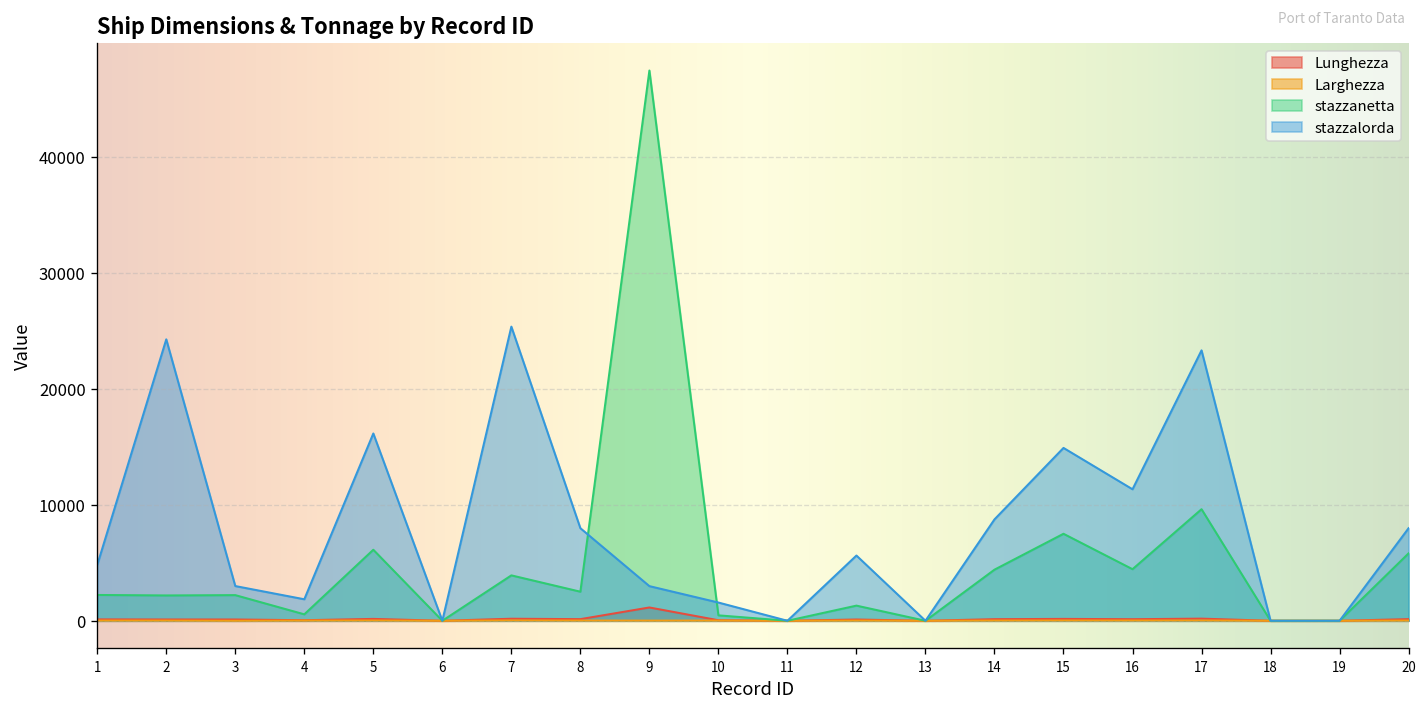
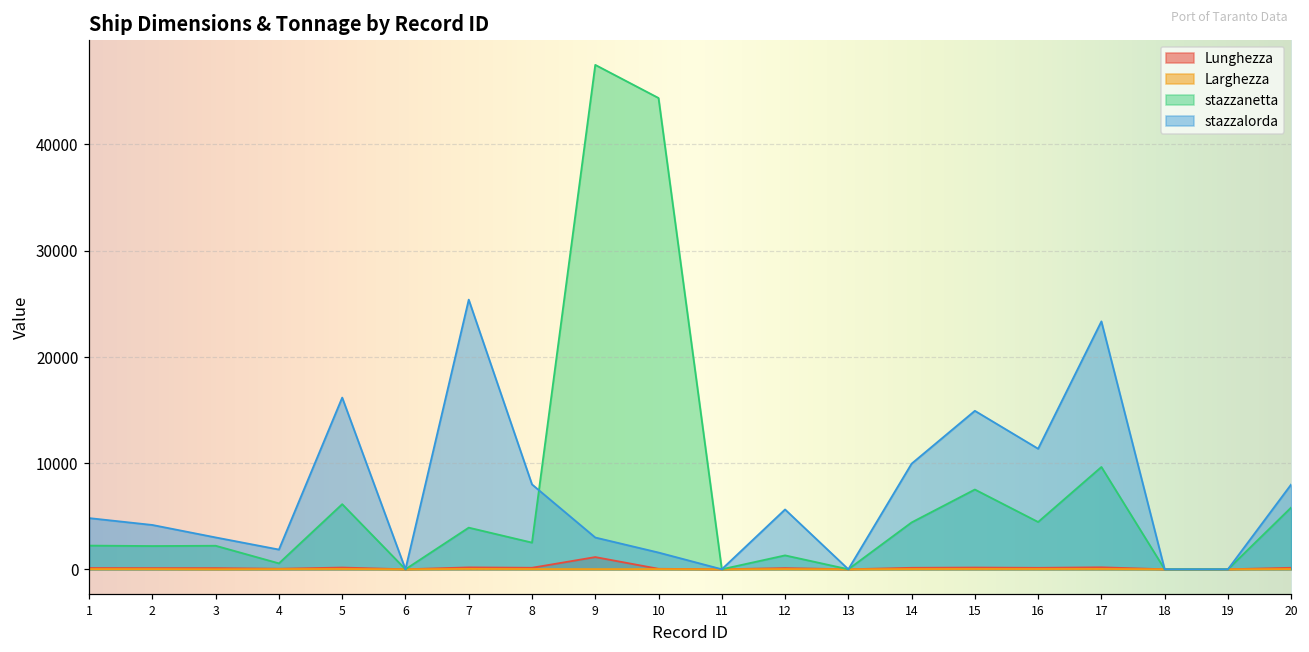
  {
    "Lunghezza": {
      "9": 1000
    },
    "Larghezza": {
      "9": 0
    },
    "stazzanetta": {
      "1": 2000,
      "2": 2000,
      "3": 2000,
      "4": 1000,
      "5": 6000,
      "7": 4000,
      "8": 3000,
      "9": 47000,
-     "10": 0,
+     "10": 44000,
      "12": 1000,
      "14": 4000,
      "15": 8000,
      "16": 4000,
      "17": 10000,
      "20": 6000
    },
    "stazzalorda": {
      "1": 5000,
-     "2": 24000,
+     "2": 4000,
      "3": 3000,
      "4": 2000,
      "5": 16000,
      "7": 25000,
      "8": 8000,
      "9": 3000,
      "10": 2000,
      "12": 6000,
-     "14": 9000,
+     "14": 10000,
      "15": 15000,
      "16": 11000,
      "17": 23000,
      "20": 8000
    }
  }
